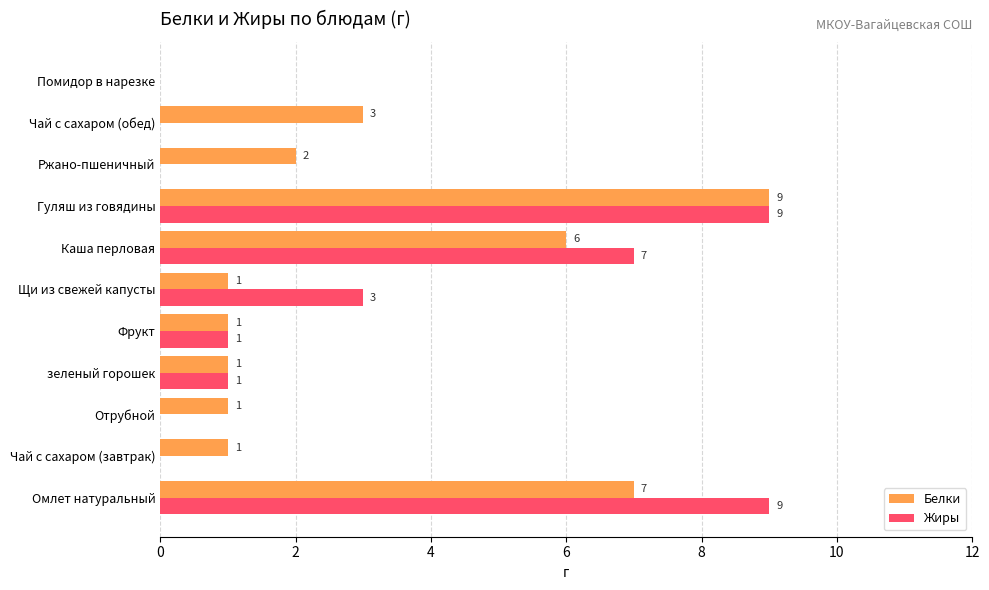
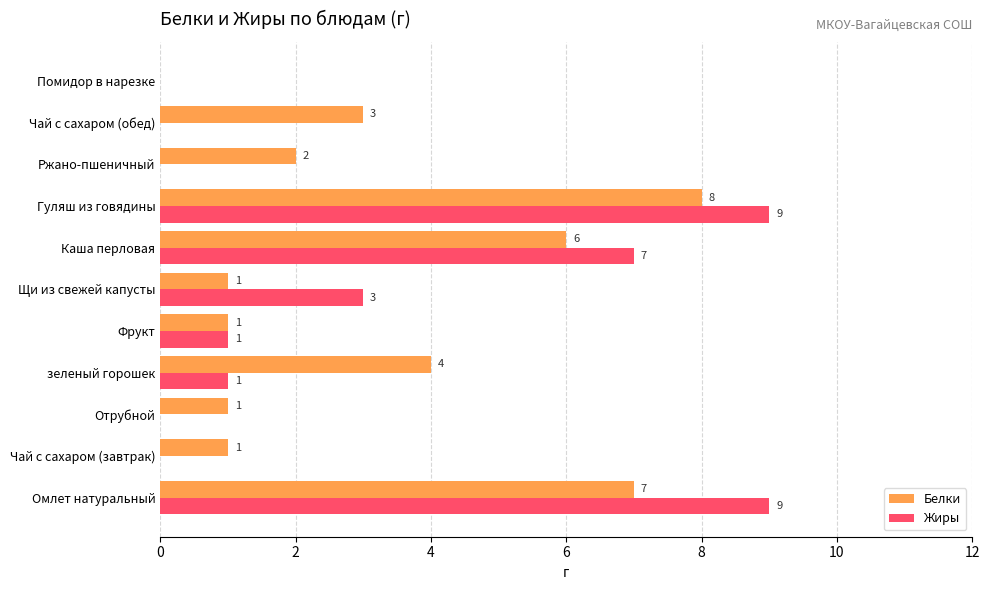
  {
    "Белки": {
      "Чай с сахаром (обед)": 3,
      "Ржано-пшеничный": 2,
-     "Гуляш из говядины": 9,
+     "Гуляш из говядины": 8,
      "Каша перловая": 6,
      "Щи из свежей капусты": 1,
      "Фрукт": 1,
-     "зеленый горошек": 1,
+     "зеленый горошек": 4,
      "Отрубной": 1,
      "Чай с сахаром (завтрак)": 1,
      "Омлет натуральный": 7
    },
    "Жиры": {
      "Гуляш из говядины": 9,
      "Каша перловая": 7,
      "Щи из свежей капусты": 3,
      "Фрукт": 1,
      "зеленый горошек": 1,
      "Омлет натуральный": 9
    }
  }
